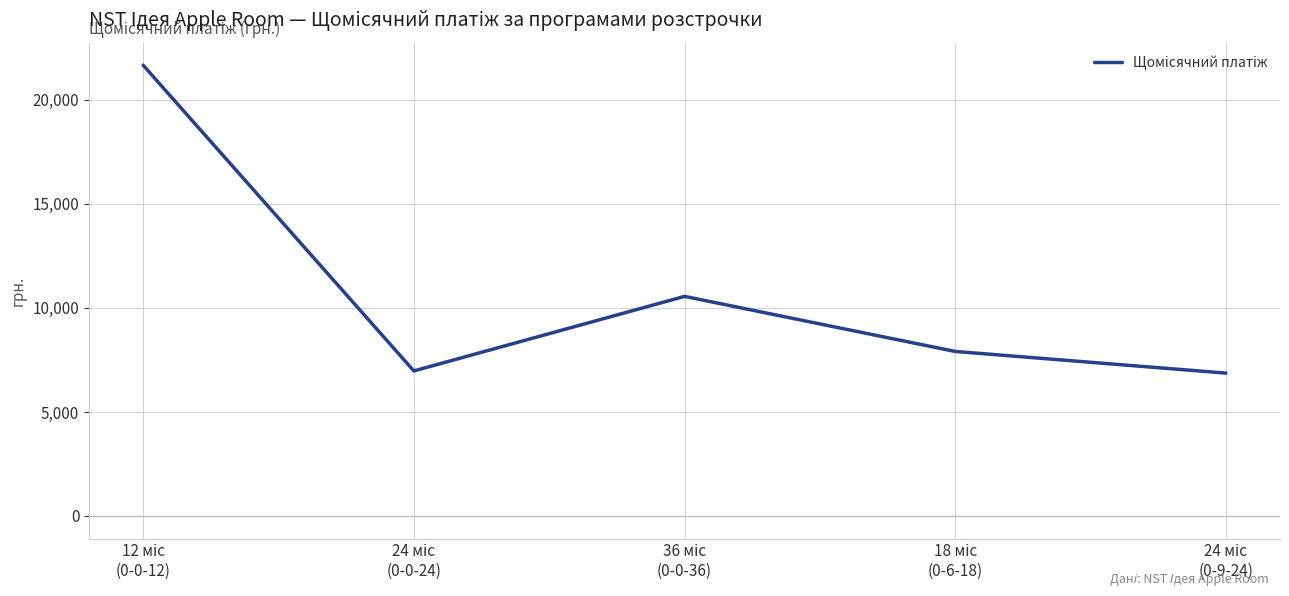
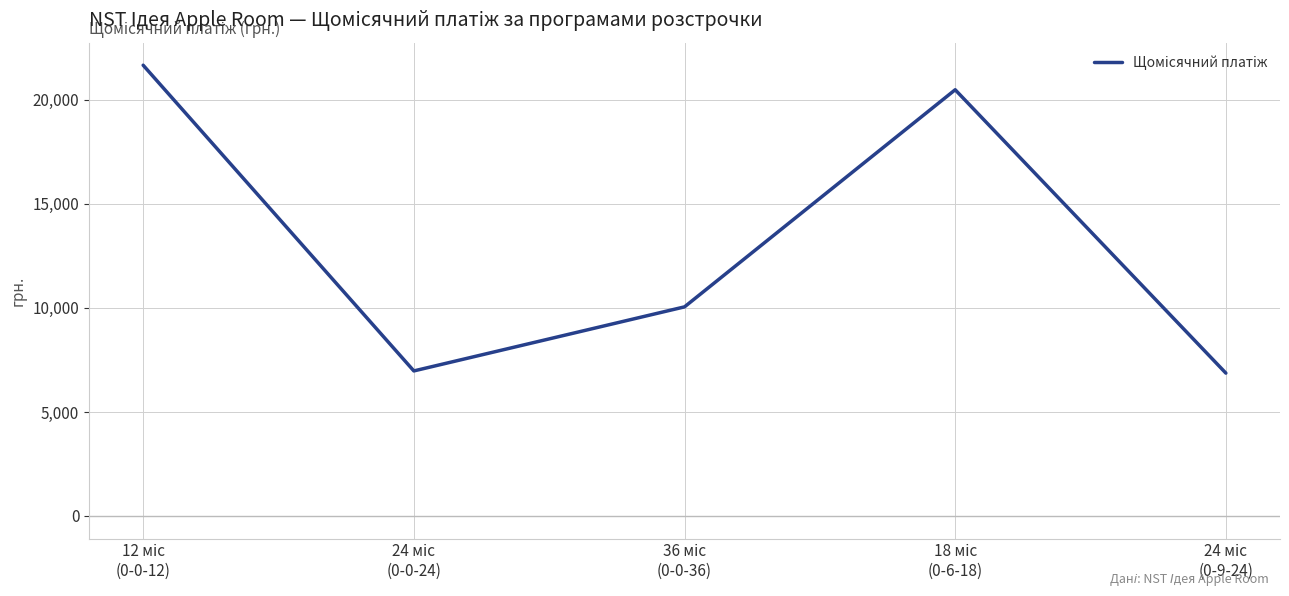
  {
    "12 міс (0-0-12)": "21,700",
    "24 міс (0-0-24)": "7,000",
-   "36 міс (0-0-36)": "10,600",
-   "18 міс (0-6-18)": "7,900",
+   "36 міс (0-0-36)": "10,100",
+   "18 міс (0-6-18)": "20,500",
    "24 міс (0-9-24)": "6,900"
  }
